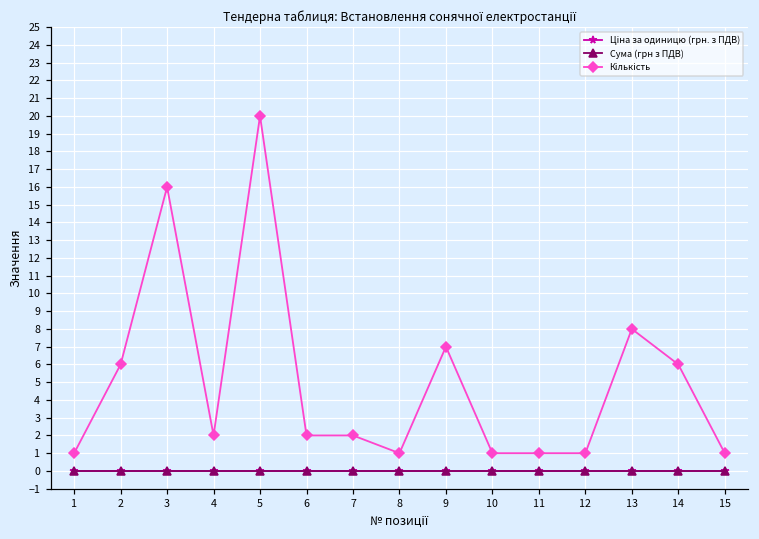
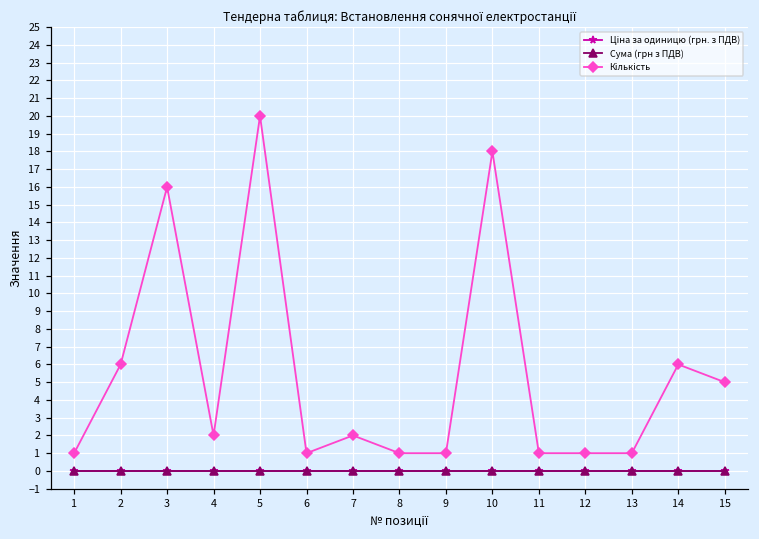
  {
    "Сума (грн з ПДВ)": {
      "1": 0,
      "2": 0,
      "3": 0,
      "4": 0,
      "5": 0,
      "6": 0,
      "7": 0,
      "8": 0,
      "9": 0,
      "10": 0,
      "11": 0,
      "12": 0,
      "13": 0,
      "14": 0,
      "15": 0
    },
    "Кількість": {
      "1": 1,
      "2": 6,
      "3": 16,
      "4": 2,
      "5": 20,
-     "6": 2,
+     "6": 1,
      "7": 2,
      "8": 1,
-     "9": 7,
-     "10": 1,
+     "9": 1,
+     "10": 18,
      "11": 1,
      "12": 1,
-     "13": 8,
+     "13": 1,
      "14": 6,
-     "15": 1
+     "15": 5
    }
  }
